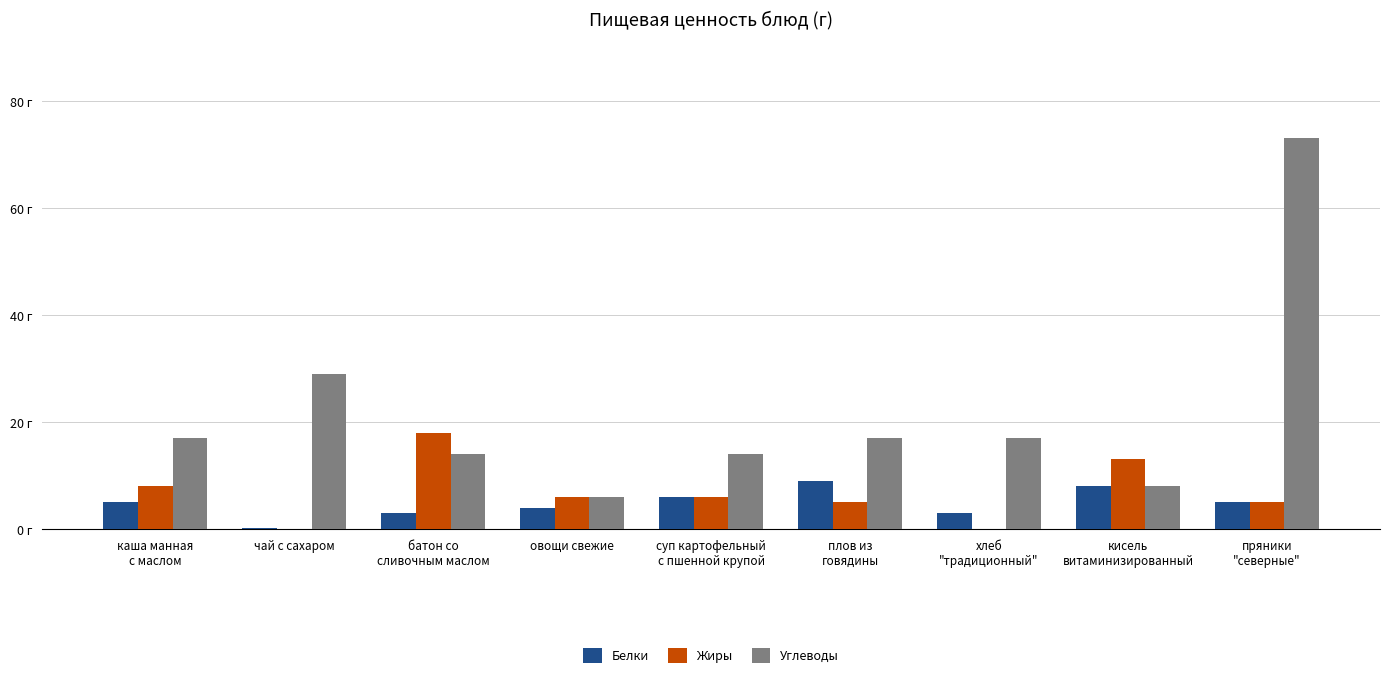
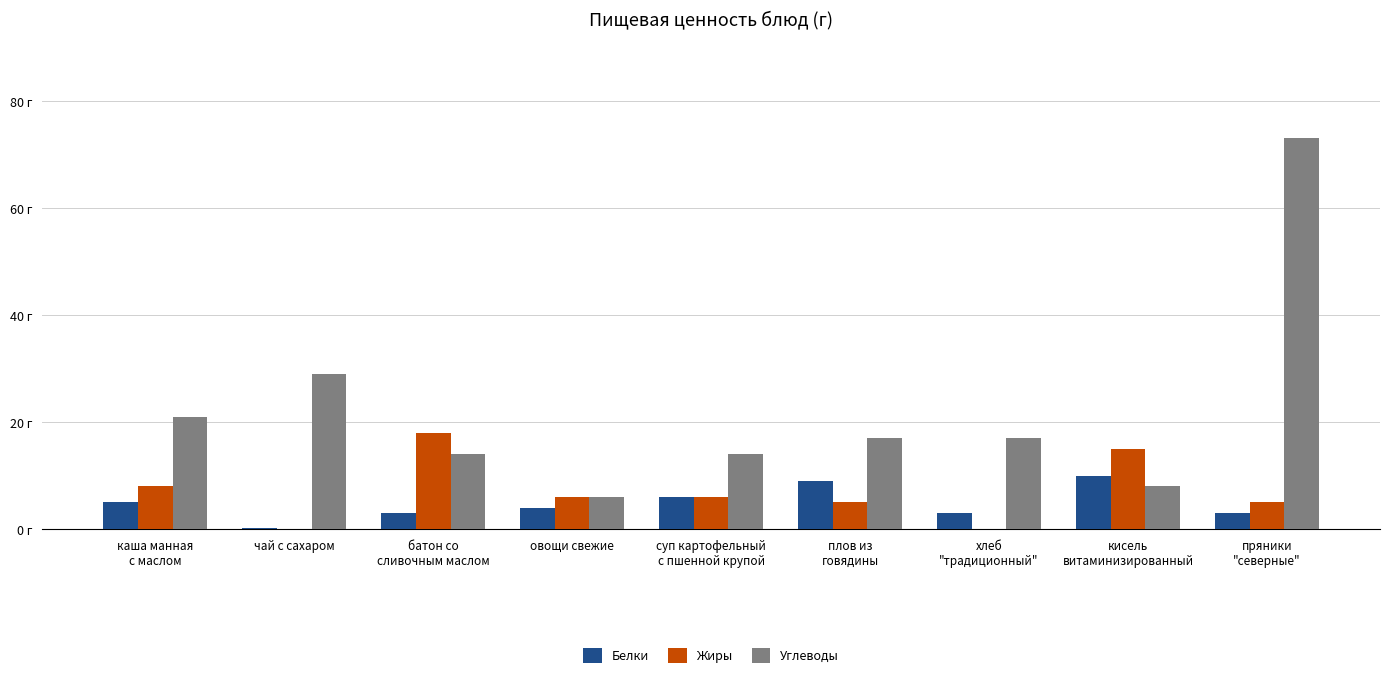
  {
    "Белки": {
      "каша манная с маслом": "5 г",
      "батон со сливочным маслом": "3 г",
      "овощи свежие": "4 г",
      "суп картофельный с пшенной крупой": "6 г",
      "плов из говядины": "9 г",
      "хлеб \"традиционный\"": "3 г",
-     "кисель витаминизированный": "8 г",
-     "пряники \"северные\"": "5 г"
+     "кисель витаминизированный": "10 г",
+     "пряники \"северные\"": "3 г"
    },
    "Жиры": {
      "каша манная с маслом": "8 г",
      "чай с сахаром": "0 г",
      "батон со сливочным маслом": "18 г",
      "овощи свежие": "6 г",
      "суп картофельный с пшенной крупой": "6 г",
      "плов из говядины": "5 г",
      "хлеб \"традиционный\"": "0 г",
-     "кисель витаминизированный": "13 г",
+     "кисель витаминизированный": "15 г",
      "пряники \"северные\"": "5 г"
    },
    "Углеводы": {
-     "каша манная с маслом": "17 г",
+     "каша манная с маслом": "21 г",
      "чай с сахаром": "29 г",
      "батон со сливочным маслом": "14 г",
      "овощи свежие": "6 г",
      "суп картофельный с пшенной крупой": "14 г",
      "плов из говядины": "17 г",
      "хлеб \"традиционный\"": "17 г",
      "кисель витаминизированный": "8 г",
      "пряники \"северные\"": "73 г"
    }
  }
